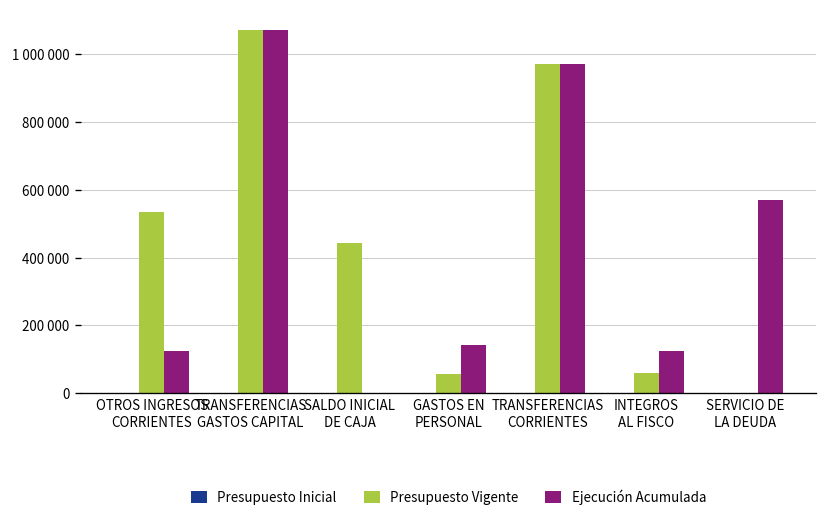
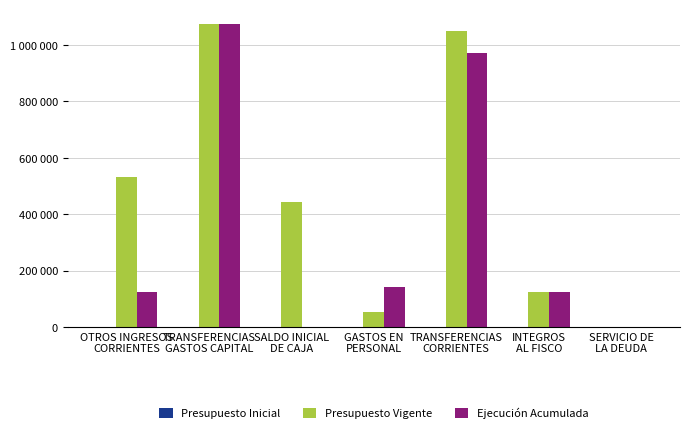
  {
    "Presupuesto Inicial": {
      "OTROS INGRESOS CORRIENTES": 0,
      "TRANSFERENCIAS GASTOS CAPITAL": 0,
      "SALDO INICIAL DE CAJA": 0,
      "GASTOS EN PERSONAL": 0,
      "TRANSFERENCIAS CORRIENTES": 0,
      "INTEGROS AL FISCO": 0,
      "SERVICIO DE LA DEUDA": 0
    },
    "Presupuesto Vigente": {
      "OTROS INGRESOS CORRIENTES": 530000,
      "TRANSFERENCIAS GASTOS CAPITAL": 1070000,
      "SALDO INICIAL DE CAJA": 440000,
      "GASTOS EN PERSONAL": 60000,
-     "TRANSFERENCIAS CORRIENTES": 970000,
-     "INTEGROS AL FISCO": 60000
+     "TRANSFERENCIAS CORRIENTES": 1050000,
+     "INTEGROS AL FISCO": 120000
    },
    "Ejecución Acumulada": {
      "OTROS INGRESOS CORRIENTES": 120000,
      "TRANSFERENCIAS GASTOS CAPITAL": 1070000,
      "SALDO INICIAL DE CAJA": 0,
      "GASTOS EN PERSONAL": 140000,
      "TRANSFERENCIAS CORRIENTES": 970000,
      "INTEGROS AL FISCO": 120000,
-     "SERVICIO DE LA DEUDA": 570000
+     "SERVICIO DE LA DEUDA": 0
    }
  }
